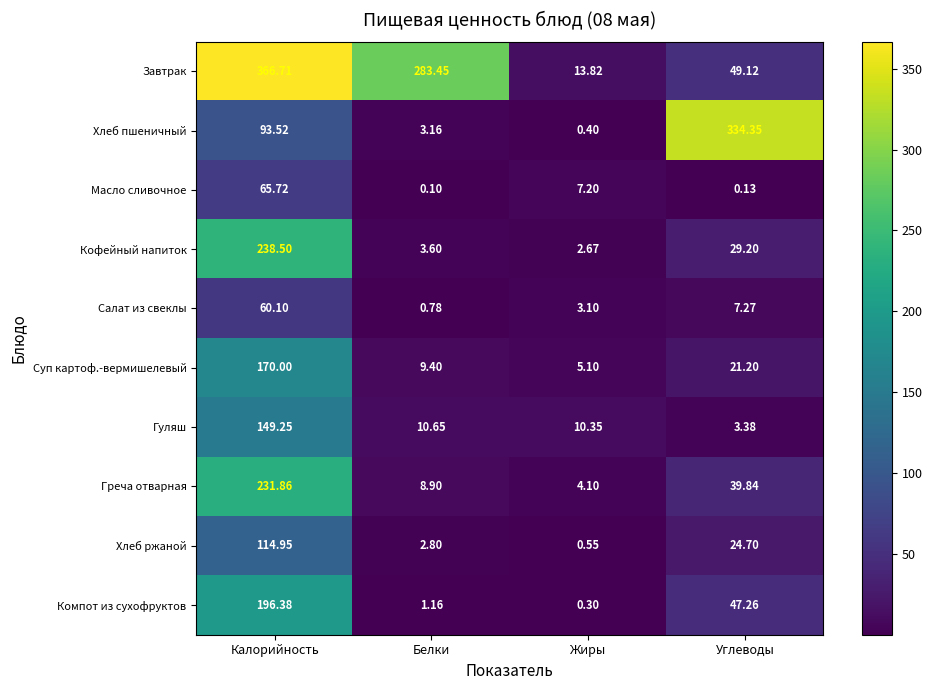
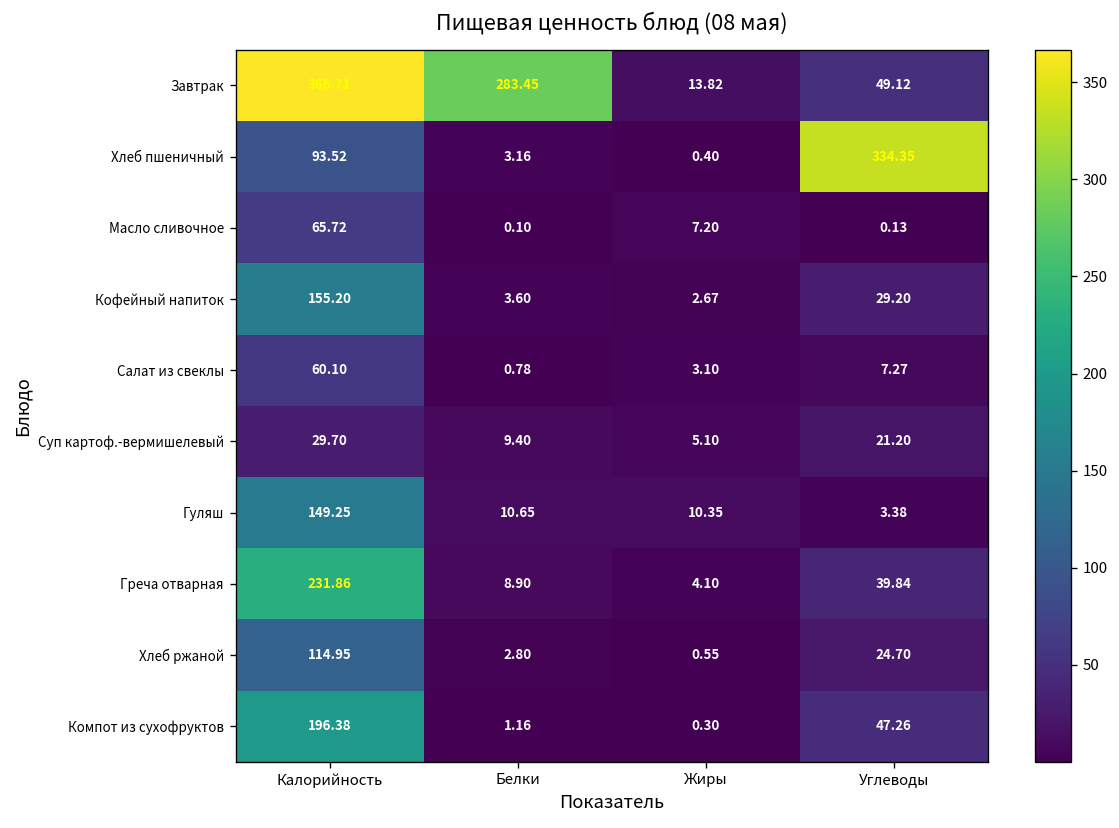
  {
    "Завтрак": {
      "Белки": 283.45,
      "Жиры": 13.82,
      "Углеводы": 49.12
    },
    "Хлеб пшеничный": {
      "Калорийность": 93.52,
      "Белки": 3.16,
      "Жиры": 0.40,
      "Углеводы": 334.35
    },
    "Масло сливочное": {
      "Калорийность": 65.72,
      "Белки": 0.10,
      "Жиры": 7.20,
      "Углеводы": 0.13
    },
    "Кофейный напиток": {
-     "Калорийность": 238.50,
+     "Калорийность": 155.20,
      "Белки": 3.60,
      "Жиры": 2.67,
      "Углеводы": 29.20
    },
    "Салат из свеклы": {
      "Калорийность": 60.10,
      "Белки": 0.78,
      "Жиры": 3.10,
      "Углеводы": 7.27
    },
    "Суп картоф.-вермишелевый": {
-     "Калорийность": 170.00,
+     "Калорийность": 29.70,
      "Белки": 9.40,
      "Жиры": 5.10,
      "Углеводы": 21.20
    },
    "Гуляш": {
      "Калорийность": 149.25,
      "Белки": 10.65,
      "Жиры": 10.35,
      "Углеводы": 3.38
    },
    "Греча отварная": {
      "Калорийность": 231.86,
      "Белки": 8.90,
      "Жиры": 4.10,
      "Углеводы": 39.84
    },
    "Хлеб ржаной": {
      "Калорийность": 114.95,
      "Белки": 2.80,
      "Жиры": 0.55,
      "Углеводы": 24.70
    },
    "Компот из сухофруктов": {
      "Калорийность": 196.38,
      "Белки": 1.16,
      "Жиры": 0.30,
      "Углеводы": 47.26
    }
  }
